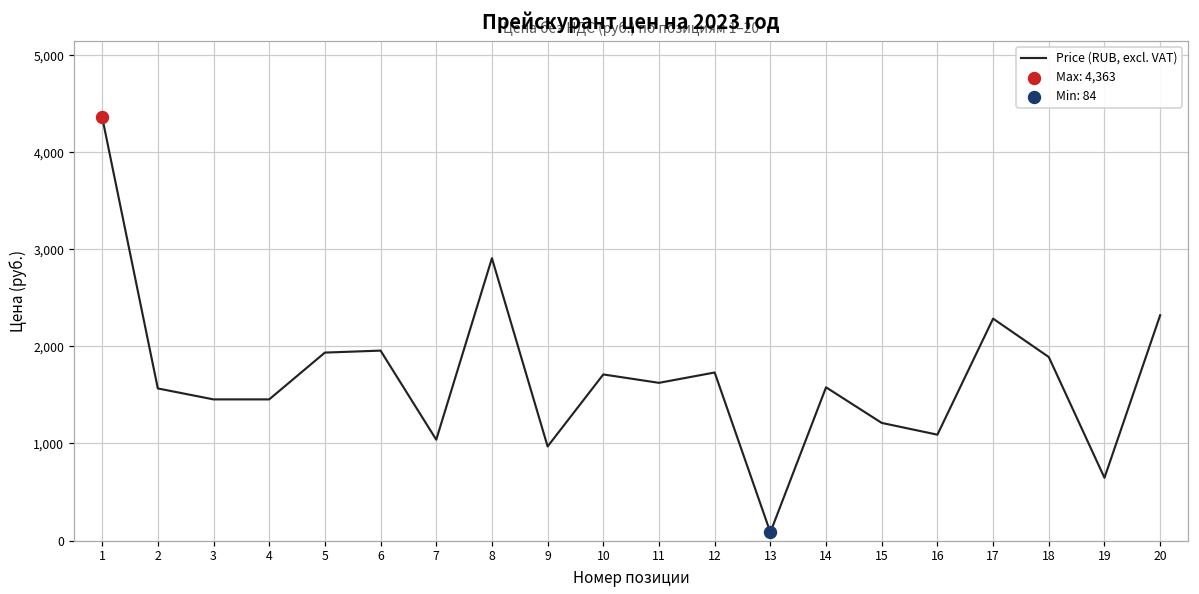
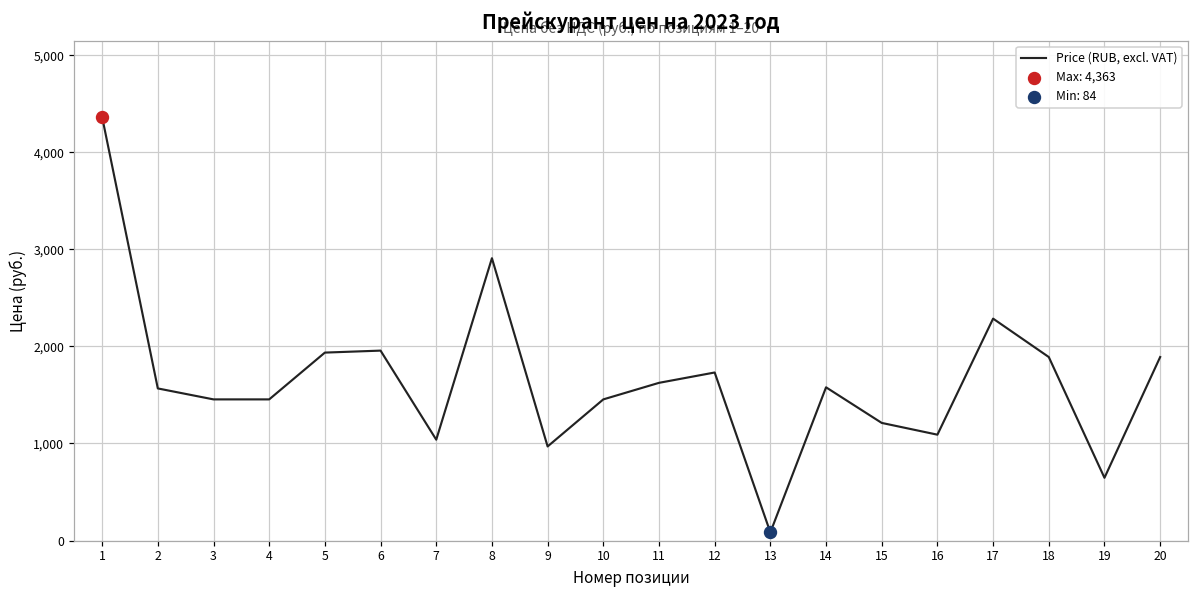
  {
    "Price (RUB, excl. VAT)": {
      "2": "1,600",
      "3": "1,500",
      "4": "1,500",
      "5": "1,900",
      "6": "2,000",
      "7": "1,000",
      "8": "2,900",
      "9": "1,000",
-     "10": "1,700",
+     "10": "1,500",
      "11": "1,600",
      "12": "1,700",
      "14": "1,600",
      "15": "1,200",
      "16": "1,100",
      "17": "2,300",
      "18": "1,900",
      "19": "600",
-     "20": "2,300"
+     "20": "1,900"
    }
  }
